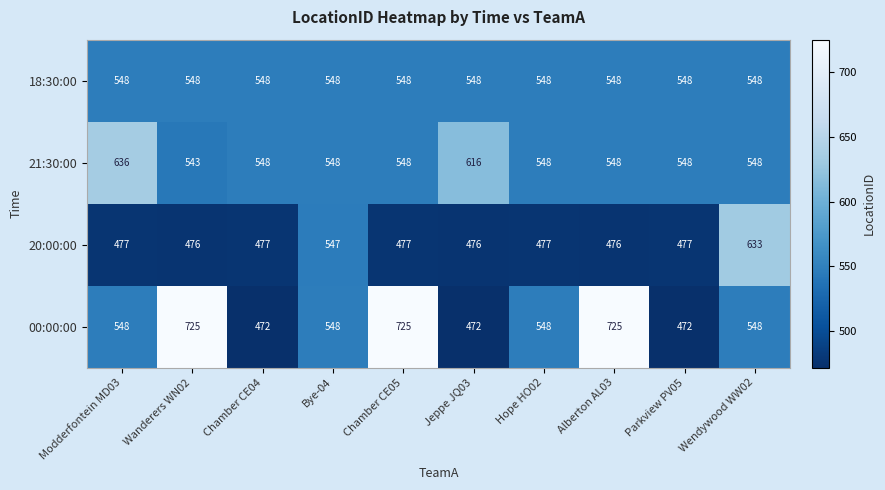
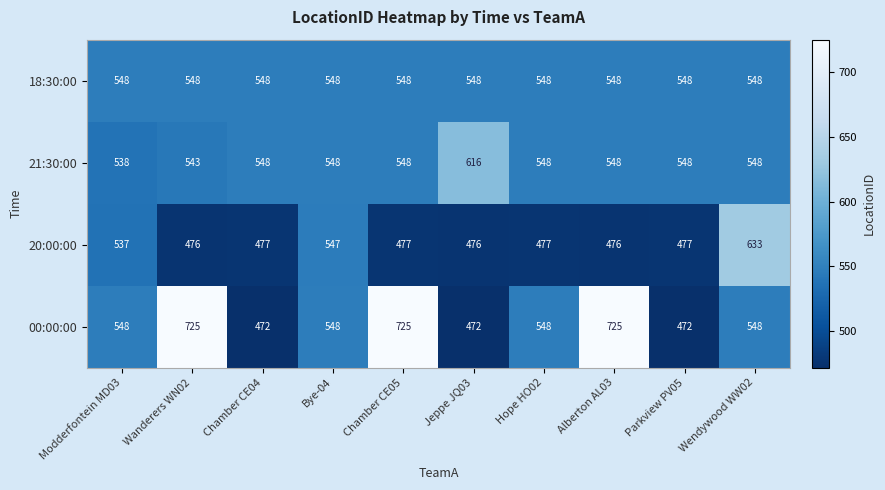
  {
    "18:30:00": {
      "Modderfontein MD03": 548,
      "Wanderers WN02": 548,
      "Chamber CE04": 548,
      "Bye-04": 548,
      "Chamber CE05": 548,
      "Jeppe JQ03": 548,
      "Hope HO02": 548,
      "Alberton AL03": 548,
      "Parkview PV05": 548,
      "Wendywood WW02": 548
    },
    "21:30:00": {
-     "Modderfontein MD03": 636,
+     "Modderfontein MD03": 538,
      "Wanderers WN02": 543,
      "Chamber CE04": 548,
      "Bye-04": 548,
      "Chamber CE05": 548,
      "Jeppe JQ03": 616,
      "Hope HO02": 548,
      "Alberton AL03": 548,
      "Parkview PV05": 548,
      "Wendywood WW02": 548
    },
    "20:00:00": {
-     "Modderfontein MD03": 477,
+     "Modderfontein MD03": 537,
      "Wanderers WN02": 476,
      "Chamber CE04": 477,
      "Bye-04": 547,
      "Chamber CE05": 477,
      "Jeppe JQ03": 476,
      "Hope HO02": 477,
      "Alberton AL03": 476,
      "Parkview PV05": 477,
      "Wendywood WW02": 633
    },
    "00:00:00": {
      "Modderfontein MD03": 548,
      "Wanderers WN02": 725,
      "Chamber CE04": 472,
      "Bye-04": 548,
      "Chamber CE05": 725,
      "Jeppe JQ03": 472,
      "Hope HO02": 548,
      "Alberton AL03": 725,
      "Parkview PV05": 472,
      "Wendywood WW02": 548
    }
  }
